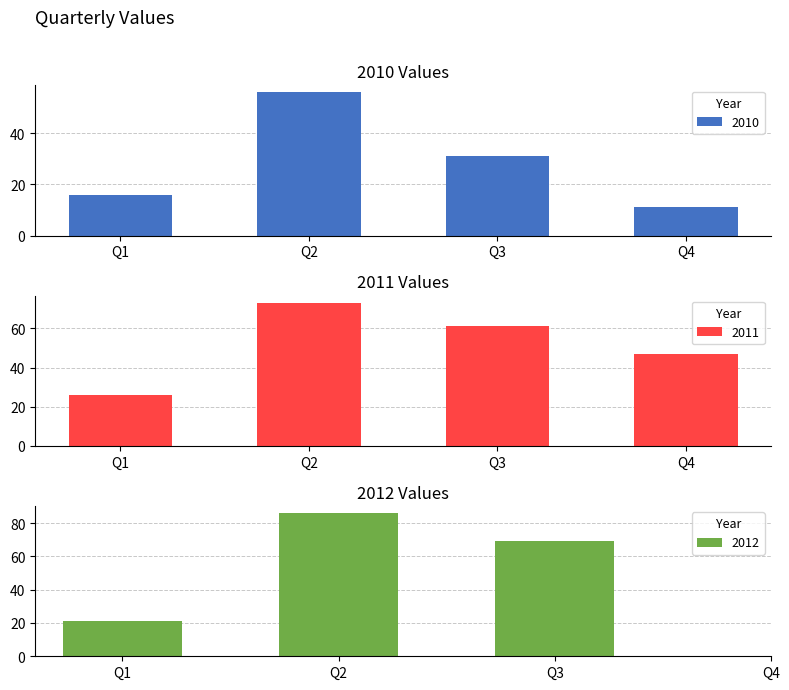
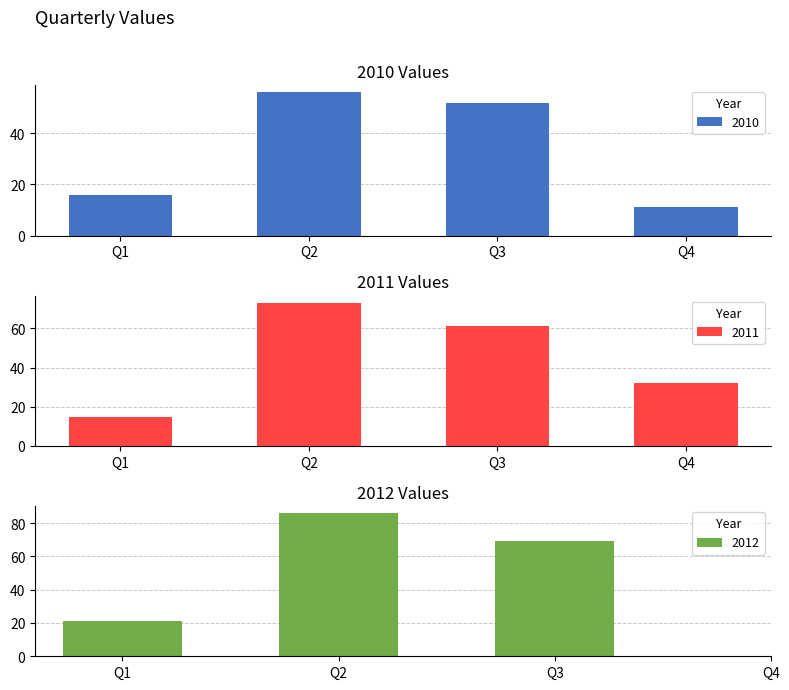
  {
    "2010 Values": {
      "Q1": 16,
      "Q2": 56,
-     "Q3": 31,
+     "Q3": 52,
      "Q4": 11
    },
    "2011 Values": {
-     "Q1": 26,
+     "Q1": 15,
      "Q2": 73,
      "Q3": 61,
-     "Q4": 47
+     "Q4": 32
    },
    "2012 Values": {
      "Q1": 21,
      "Q2": 86,
      "Q3": 69
    }
  }
